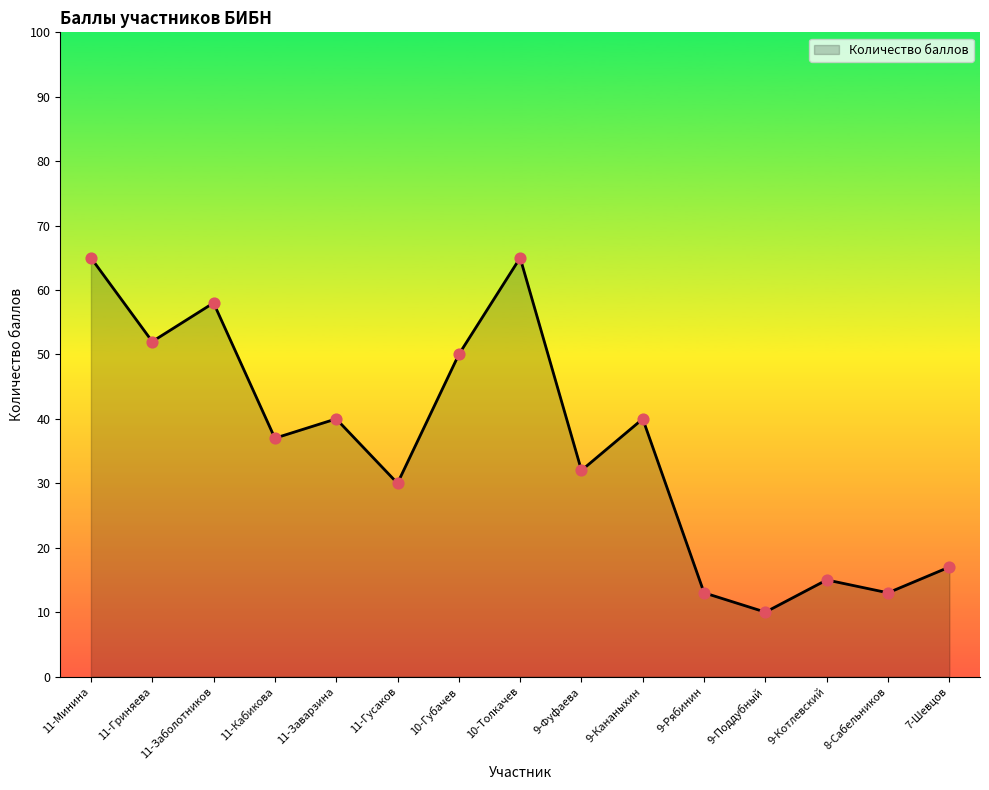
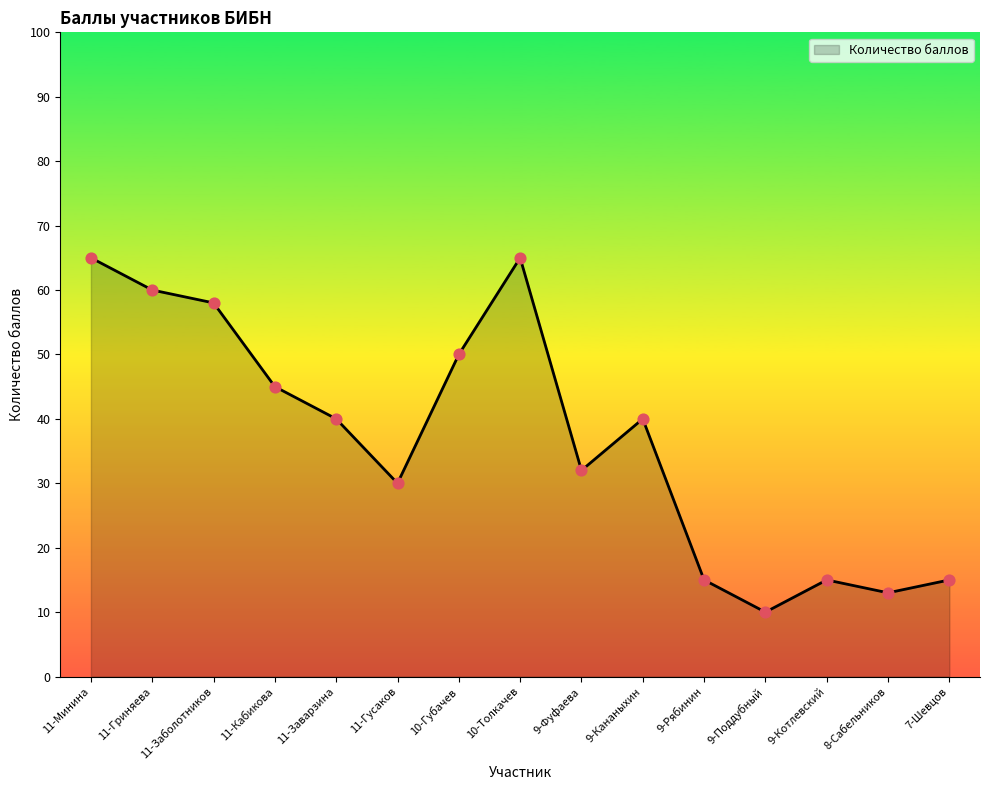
  {
    "11-Минина": 65,
-   "11-Гриняева": 52,
+   "11-Гриняева": 60,
    "11-Заболотников": 58,
-   "11-Кабикова": 37,
+   "11-Кабикова": 45,
    "11-Заварзина": 40,
    "11-Гусаков": 30,
    "10-Губачев": 50,
    "10-Толкачев": 65,
    "9-Фуфаева": 32,
    "9-Кананыхин": 40,
-   "9-Рябинин": 13,
+   "9-Рябинин": 15,
    "9-Поддубный": 10,
    "9-Котлевский": 15,
    "8-Сабельников": 13,
-   "7-Шевцов": 17
+   "7-Шевцов": 15
  }
